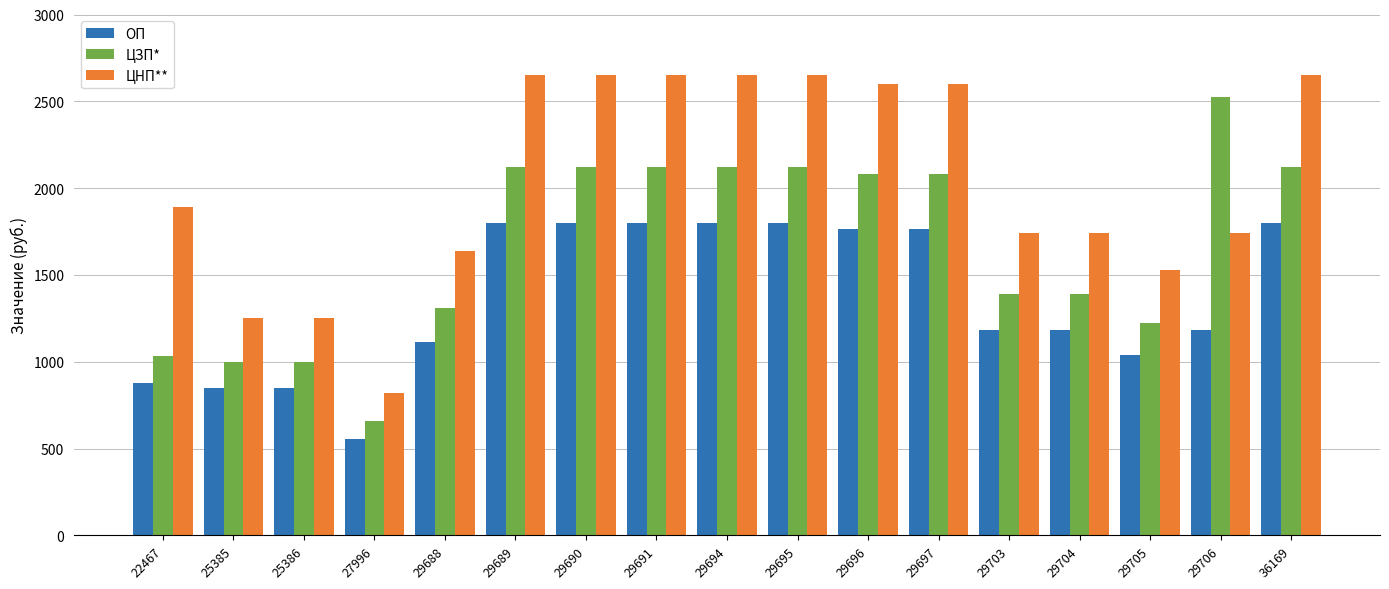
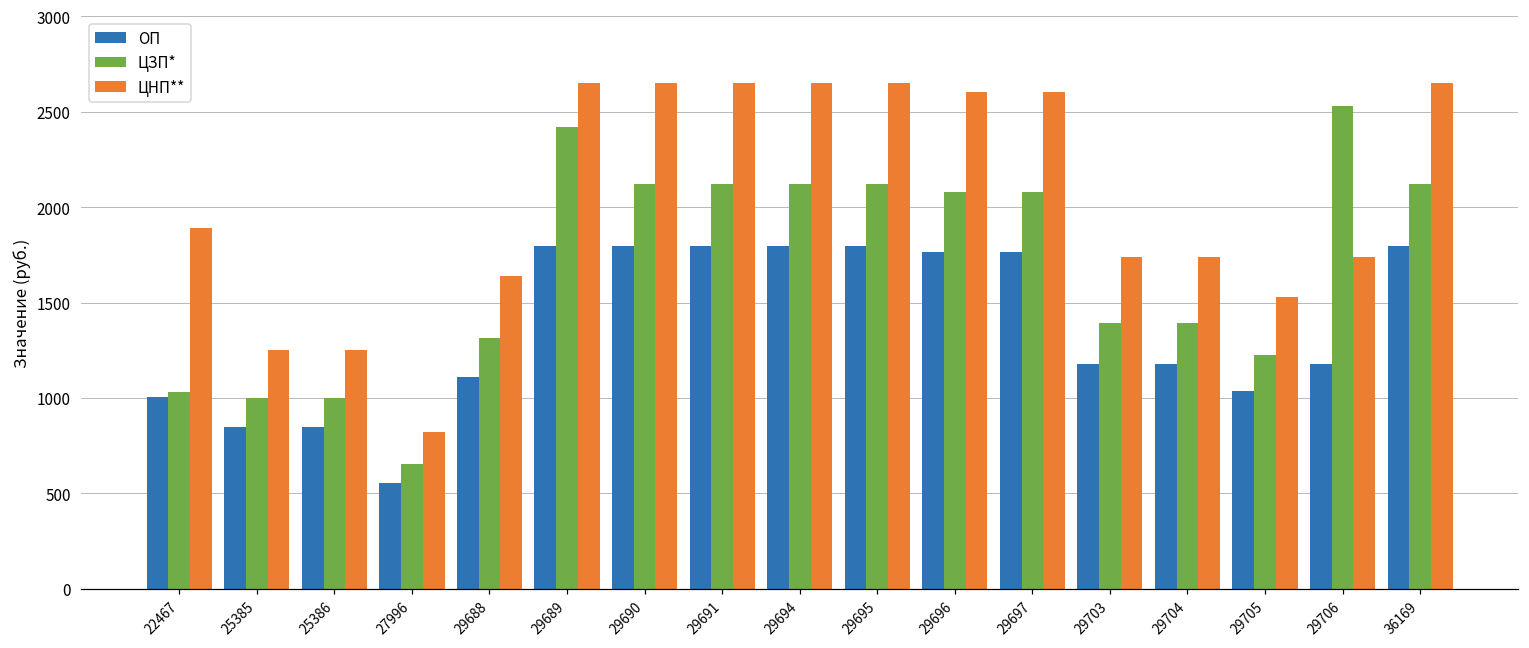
  {
    "ОП": {
-     "22467": 880,
+     "22467": 1000,
      "25385": 850,
      "25386": 850,
      "27996": 560,
      "29688": 1110,
      "29689": 1800,
      "29690": 1800,
      "29691": 1800,
      "29694": 1800,
      "29695": 1800,
      "29696": 1760,
      "29697": 1760,
      "29703": 1180,
      "29704": 1180,
      "29705": 1040,
      "29706": 1180,
      "36169": 1800
    },
    "ЦЗП*": {
      "22467": 1030,
      "25385": 1000,
      "25386": 1000,
      "27996": 660,
      "29688": 1310,
-     "29689": 2120,
+     "29689": 2420,
      "29690": 2120,
      "29691": 2120,
      "29694": 2120,
      "29695": 2120,
      "29696": 2080,
      "29697": 2080,
      "29703": 1390,
      "29704": 1390,
      "29705": 1220,
      "29706": 2530,
      "36169": 2120
    },
    "ЦНП**": {
      "22467": 1890,
      "25385": 1250,
      "25386": 1250,
      "27996": 820,
      "29688": 1640,
      "29689": 2650,
      "29690": 2650,
      "29691": 2650,
      "29694": 2650,
      "29695": 2650,
      "29696": 2600,
      "29697": 2600,
      "29703": 1740,
      "29704": 1740,
      "29705": 1530,
      "29706": 1740,
      "36169": 2650
    }
  }
